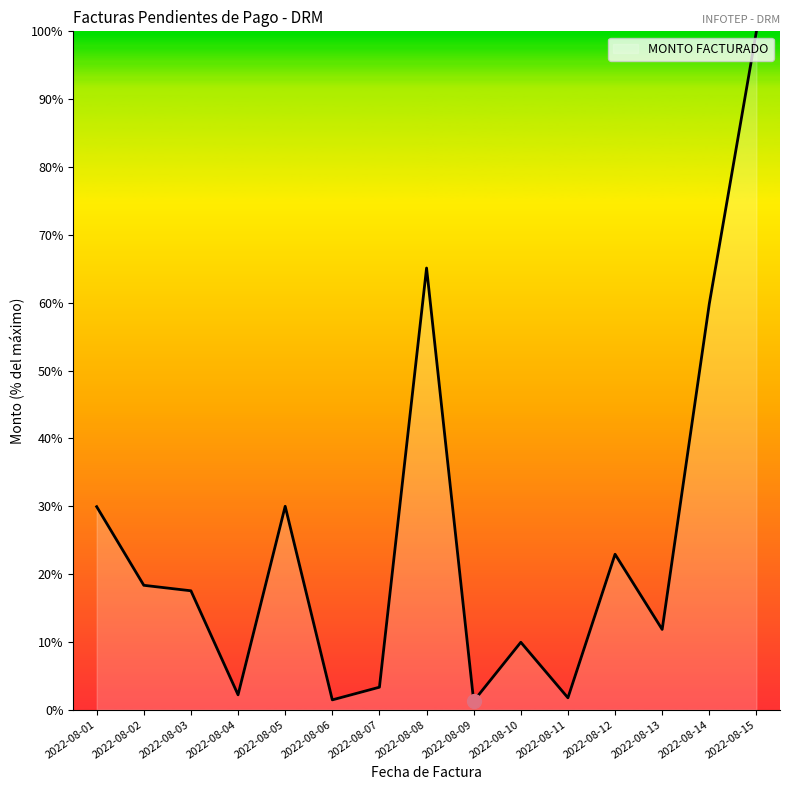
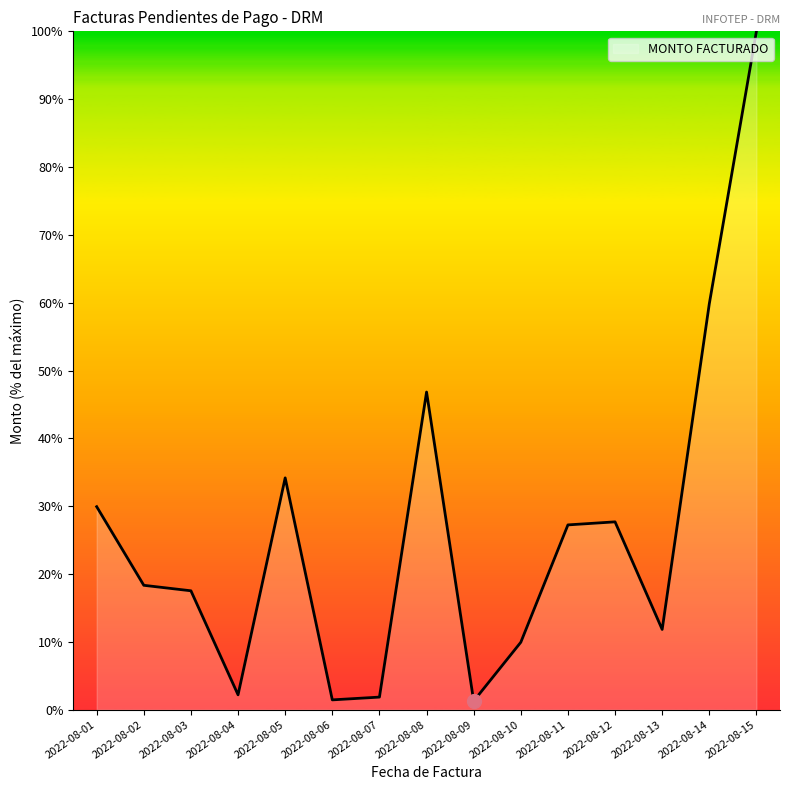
  {
    "MONTO FACTURADO": {
      "2022-08-01": "30%",
      "2022-08-02": "18%",
      "2022-08-03": "18%",
      "2022-08-04": "2%",
-     "2022-08-05": "30%",
+     "2022-08-05": "34%",
      "2022-08-06": "1%",
-     "2022-08-07": "3%",
-     "2022-08-08": "65%",
+     "2022-08-07": "2%",
+     "2022-08-08": "47%",
      "2022-08-10": "10%",
-     "2022-08-11": "2%",
-     "2022-08-12": "23%",
+     "2022-08-11": "27%",
+     "2022-08-12": "28%",
      "2022-08-13": "12%",
      "2022-08-14": "60%",
      "2022-08-15": "100%"
    }
  }
